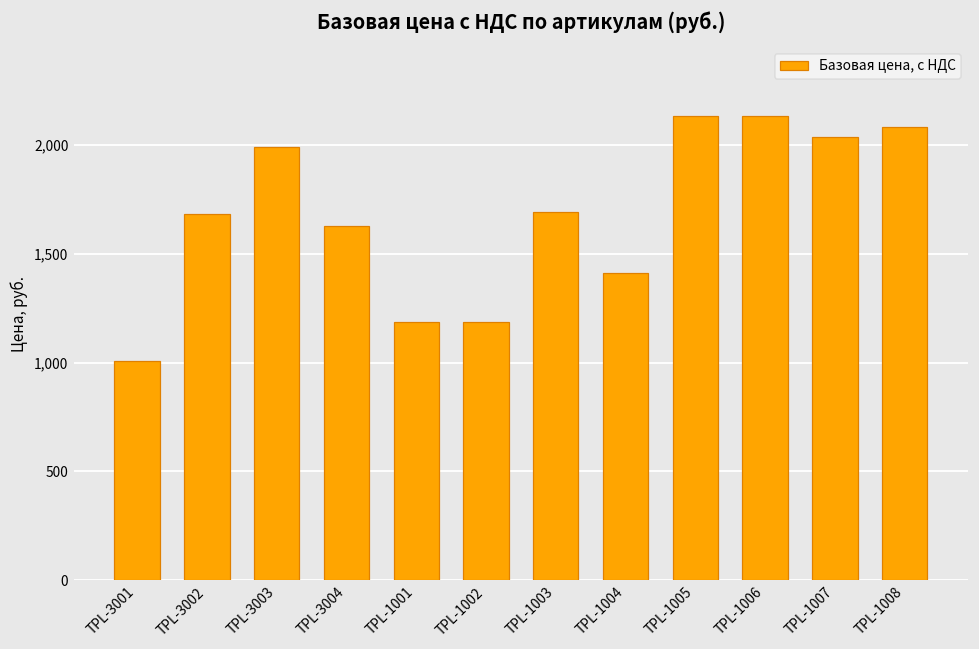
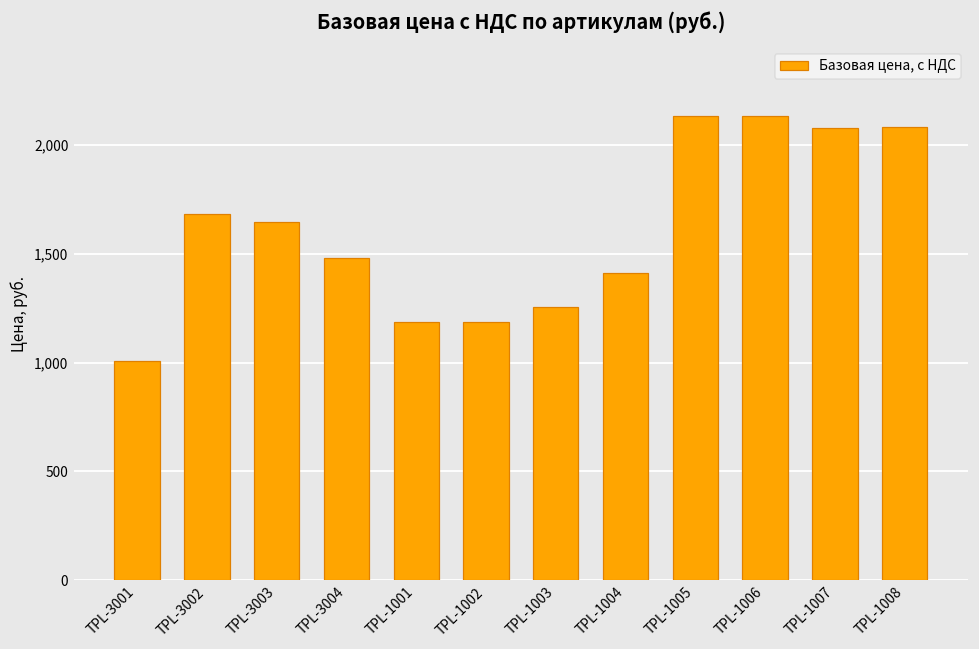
  {
    "TPL-3001": "1,010",
    "TPL-3002": "1,680",
-   "TPL-3003": "1,990",
-   "TPL-3004": "1,630",
+   "TPL-3003": "1,650",
+   "TPL-3004": "1,480",
    "TPL-1001": "1,190",
    "TPL-1002": "1,190",
-   "TPL-1003": "1,690",
+   "TPL-1003": "1,250",
    "TPL-1004": "1,410",
    "TPL-1005": "2,130",
    "TPL-1006": "2,130",
-   "TPL-1007": "2,040",
+   "TPL-1007": "2,080",
    "TPL-1008": "2,080"
  }
